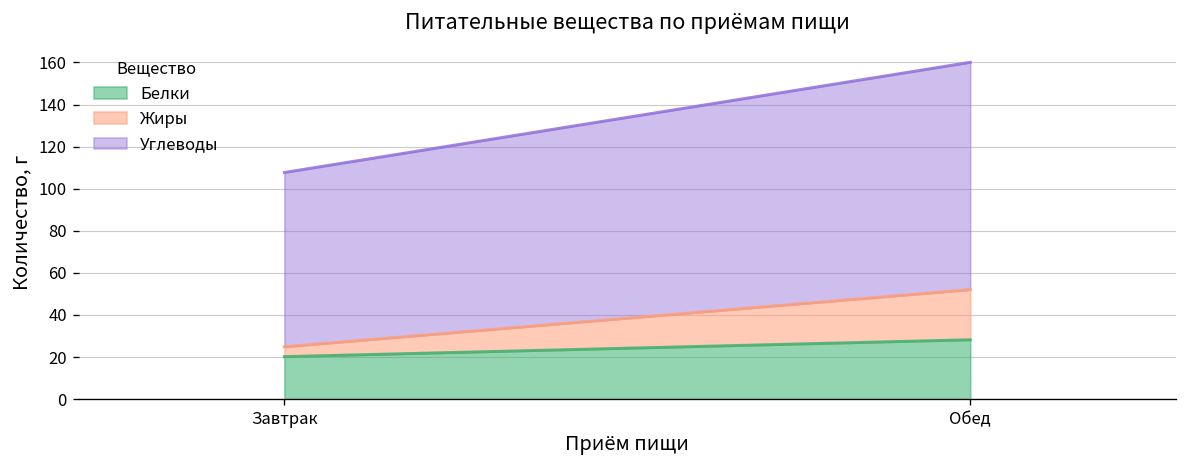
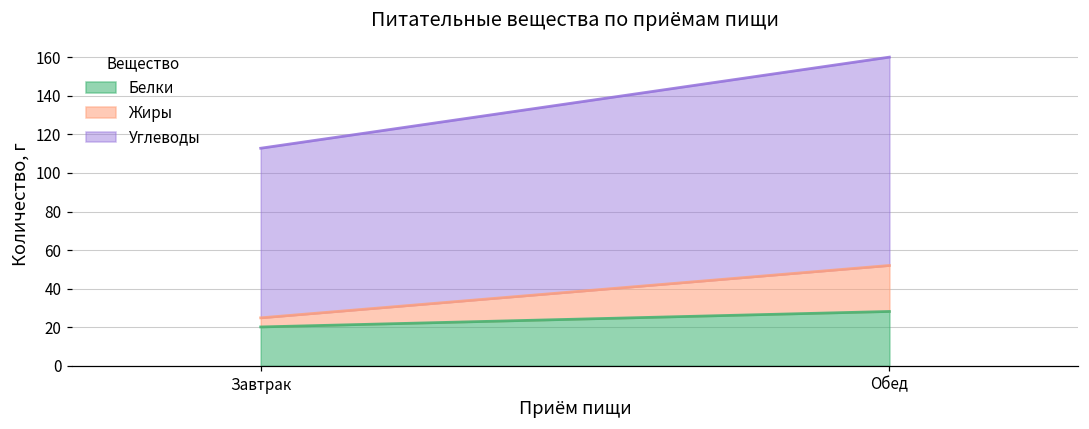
  {
    "Белки": {
      "Завтрак": 20,
      "Обед": 28
    },
    "Жиры": {
      "Завтрак": 5,
      "Обед": 24
    },
    "Углеводы": {
-     "Завтрак": 83,
+     "Завтрак": 88,
      "Обед": 108
    }
  }
